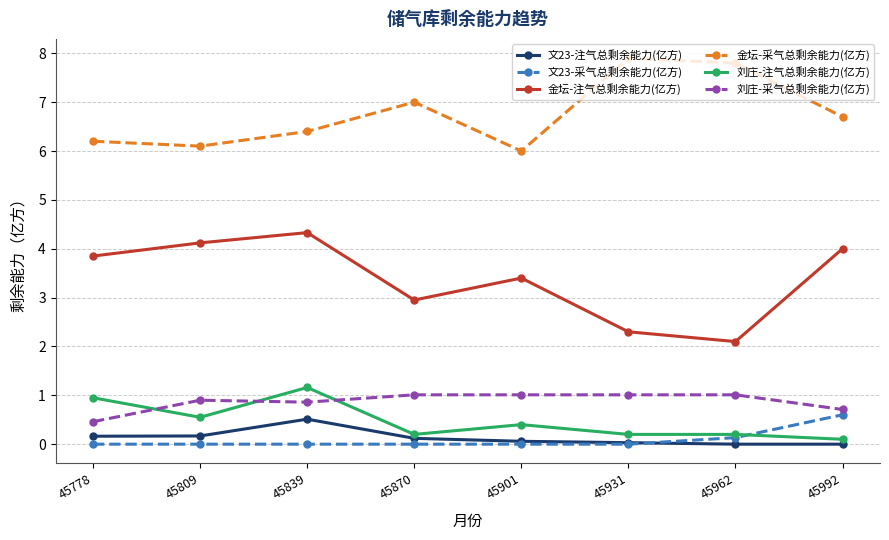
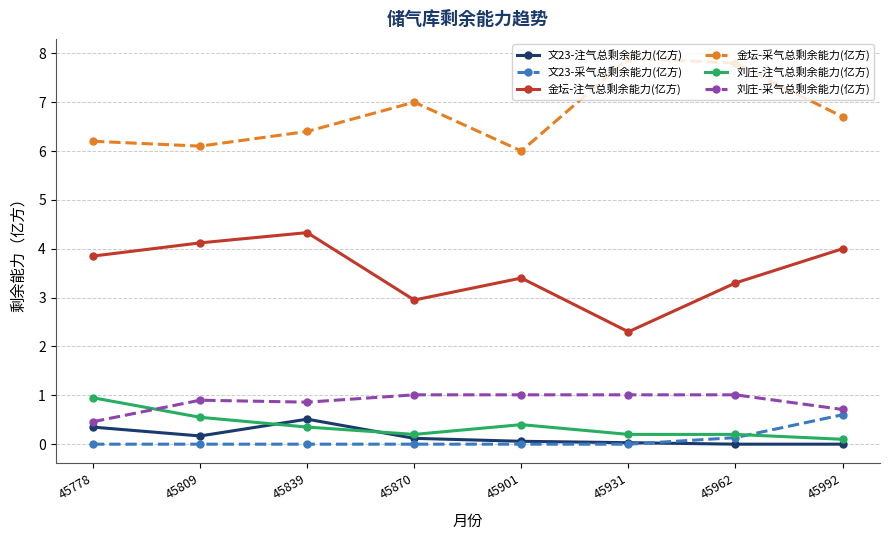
  {
    "文23-注气总剩余能力(亿方)": {
-     "45778": 0.2,
+     "45778": 0.3,
      "45809": 0.2,
      "45839": 0.5,
      "45870": 0.1,
      "45901": 0.1,
      "45962": 0.0,
      "45992": 0.0
    },
    "文23-采气总剩余能力(亿方)": {
      "45778": 0.0,
      "45809": 0.0,
      "45839": 0.0,
      "45870": 0.0,
      "45901": 0.0,
      "45962": 0.1,
      "45992": 0.6
    },
    "金坛-注气总剩余能力(亿方)": {
      "45778": 3.9,
      "45809": 4.1,
      "45839": 4.3,
      "45870": 3.0,
      "45901": 3.4,
      "45931": 2.3,
-     "45962": 2.1,
+     "45962": 3.3,
      "45992": 4.0
    },
    "金坛-采气总剩余能力(亿方)": {
      "45778": 6.2,
      "45809": 6.1,
      "45839": 6.4,
      "45870": 7.0,
      "45901": 6.0,
      "45992": 6.7
    },
    "刘庄-注气总剩余能力(亿方)": {
      "45778": 1.0,
      "45809": 0.6,
-     "45839": 1.2,
+     "45839": 0.4,
      "45870": 0.2,
      "45901": 0.4,
      "45931": 0.2,
      "45962": 0.2,
      "45992": 0.1
    },
    "刘庄-采气总剩余能力(亿方)": {
      "45778": 0.5,
      "45809": 0.9,
      "45839": 0.9,
      "45870": 1.0,
      "45901": 1.0,
      "45931": 1.0,
      "45962": 1.0,
      "45992": 0.7
    }
  }
